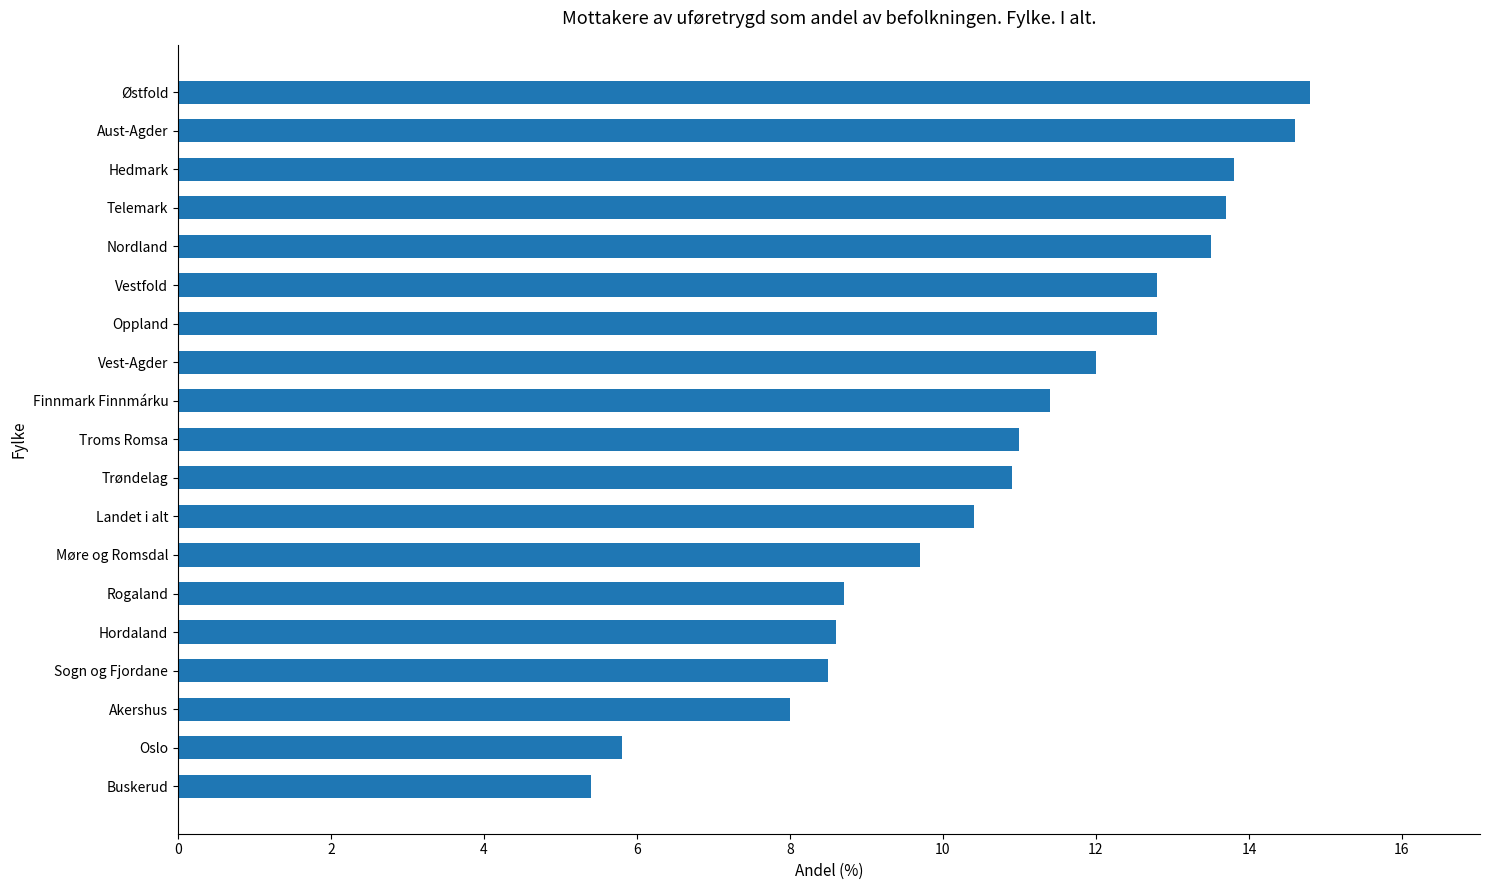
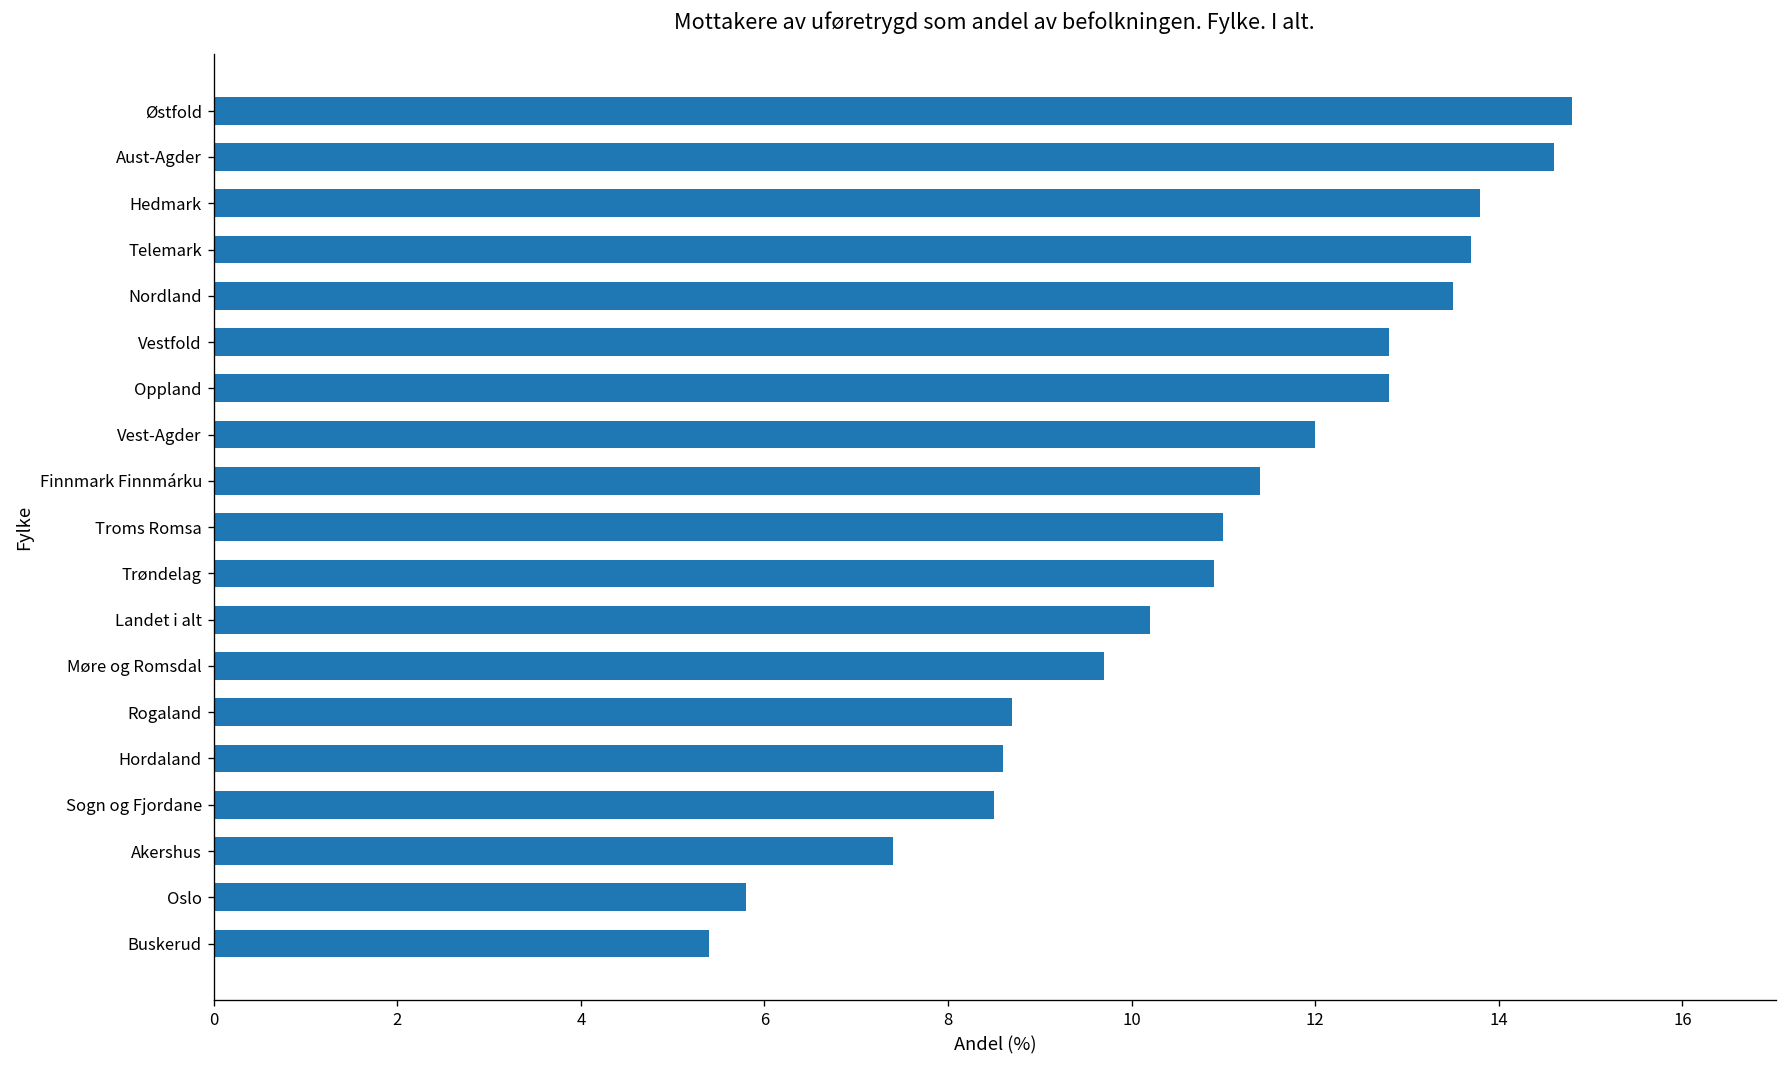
  {
    "Østfold": 14.8,
    "Aust-Agder": 14.6,
    "Hedmark": 13.8,
    "Telemark": 13.7,
    "Nordland": 13.5,
    "Vestfold": 12.8,
    "Oppland": 12.8,
    "Vest-Agder": 12.0,
    "Finnmark Finnmárku": 11.4,
    "Troms Romsa": 11.0,
    "Trøndelag": 10.9,
-   "Landet i alt": 10.4,
+   "Landet i alt": 10.2,
    "Møre og Romsdal": 9.7,
    "Rogaland": 8.7,
    "Hordaland": 8.6,
    "Sogn og Fjordane": 8.5,
-   "Akershus": 8.0,
+   "Akershus": 7.4,
    "Oslo": 5.8,
    "Buskerud": 5.4
  }
